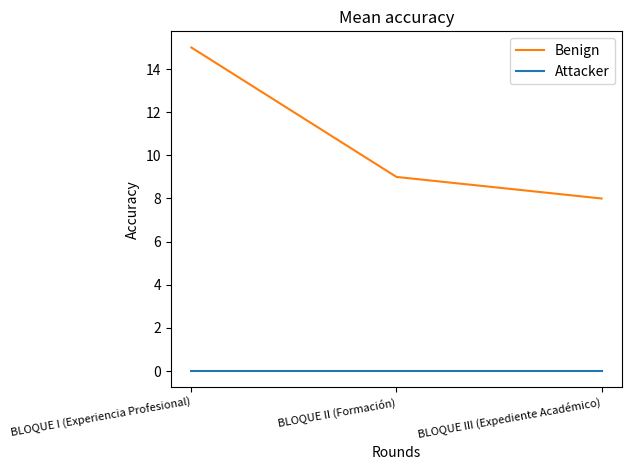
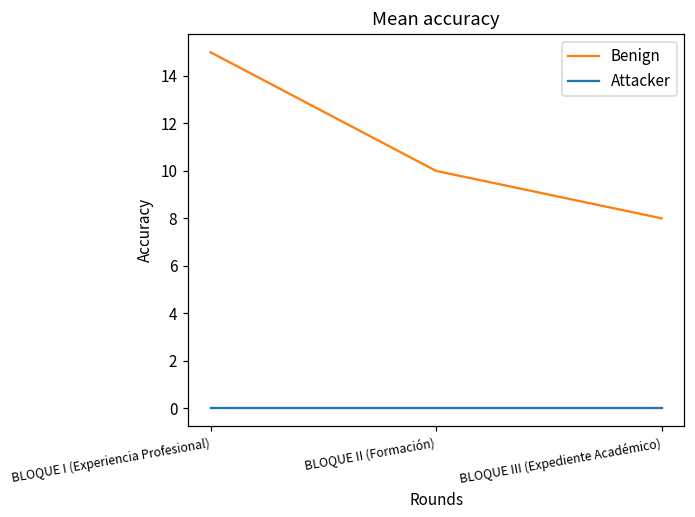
  {
    "Benign": {
      "BLOQUE I (Experiencia Profesional)": 15,
-     "BLOQUE II (Formación)": 9,
+     "BLOQUE II (Formación)": 10,
      "BLOQUE III (Expediente Académico)": 8
    },
    "Attacker": {
      "BLOQUE I (Experiencia Profesional)": 0,
      "BLOQUE II (Formación)": 0,
      "BLOQUE III (Expediente Académico)": 0
    }
  }
